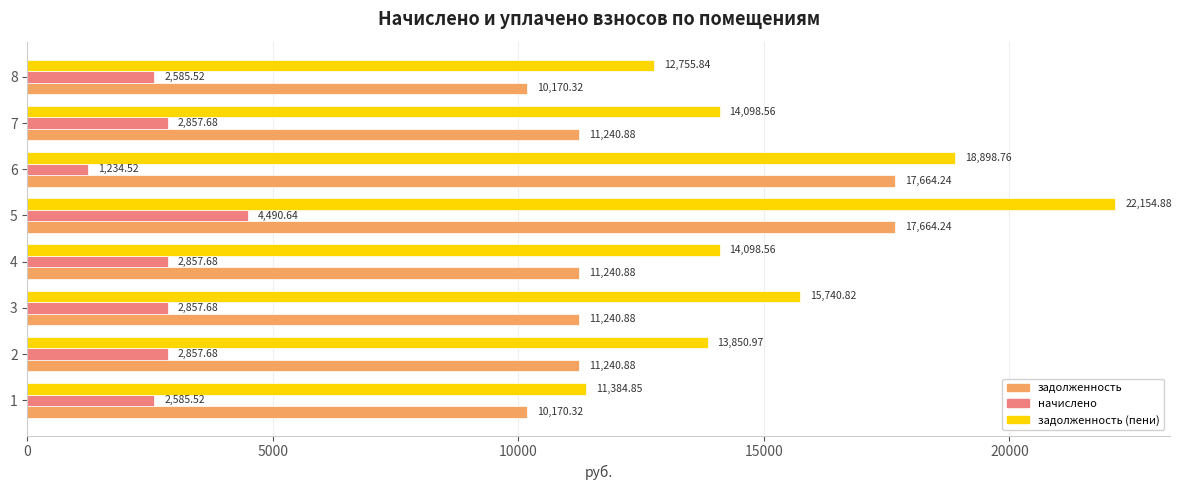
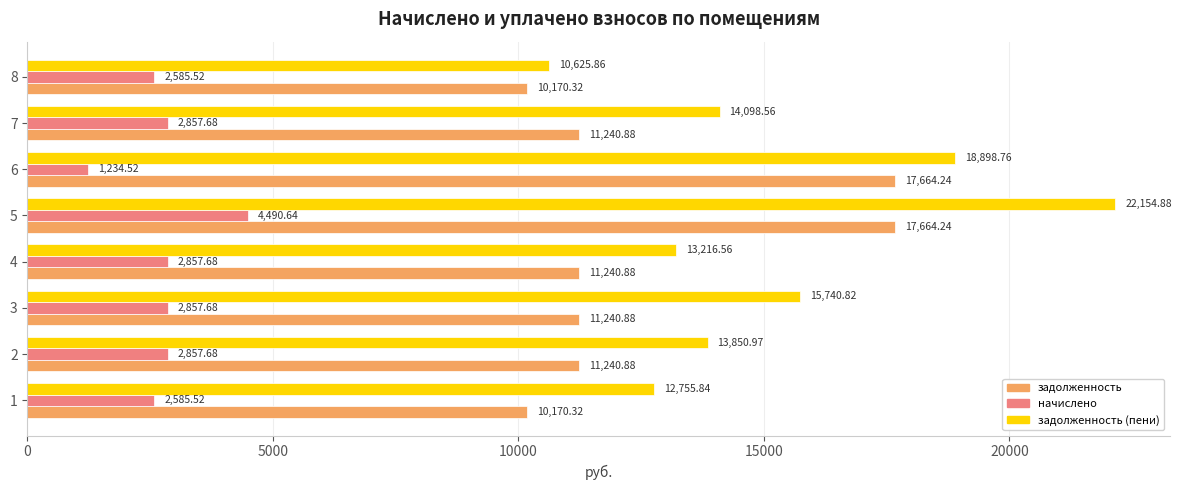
  {
    "задолженность (пени)": {
-     "8": "12,755.84",
+     "8": "10,625.86",
      "7": "14,098.56",
      "6": "18,898.76",
      "5": "22,154.88",
-     "4": "14,098.56",
+     "4": "13,216.56",
      "3": "15,740.82",
      "2": "13,850.97",
-     "1": "11,384.85"
+     "1": "12,755.84"
    }
  }
